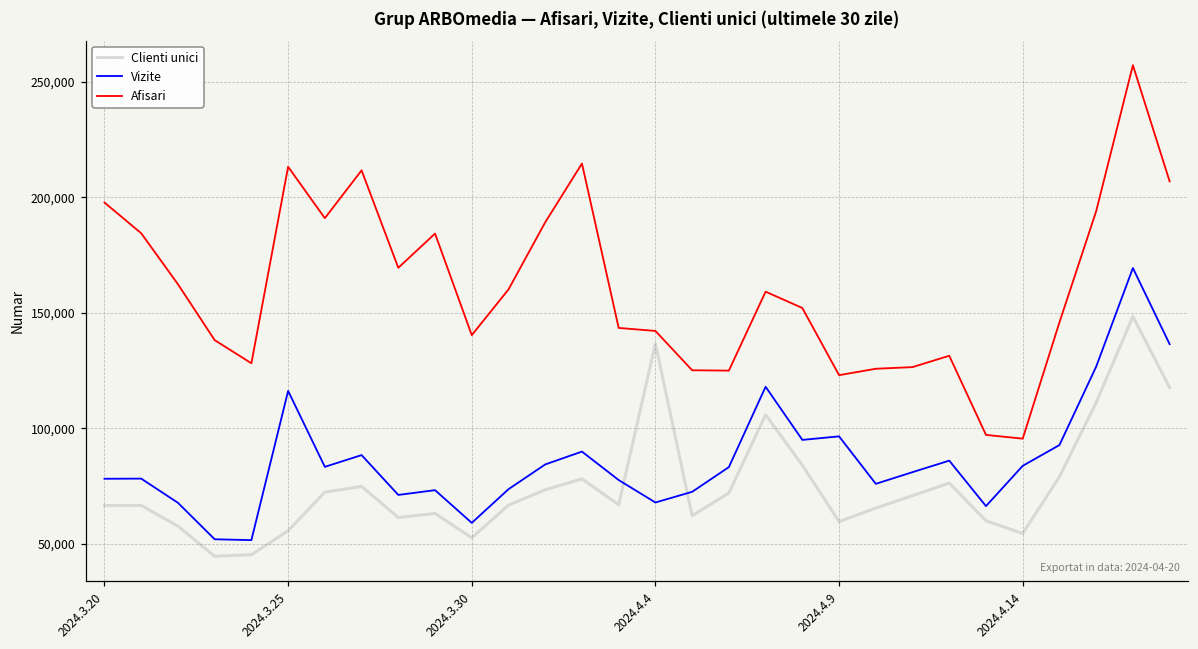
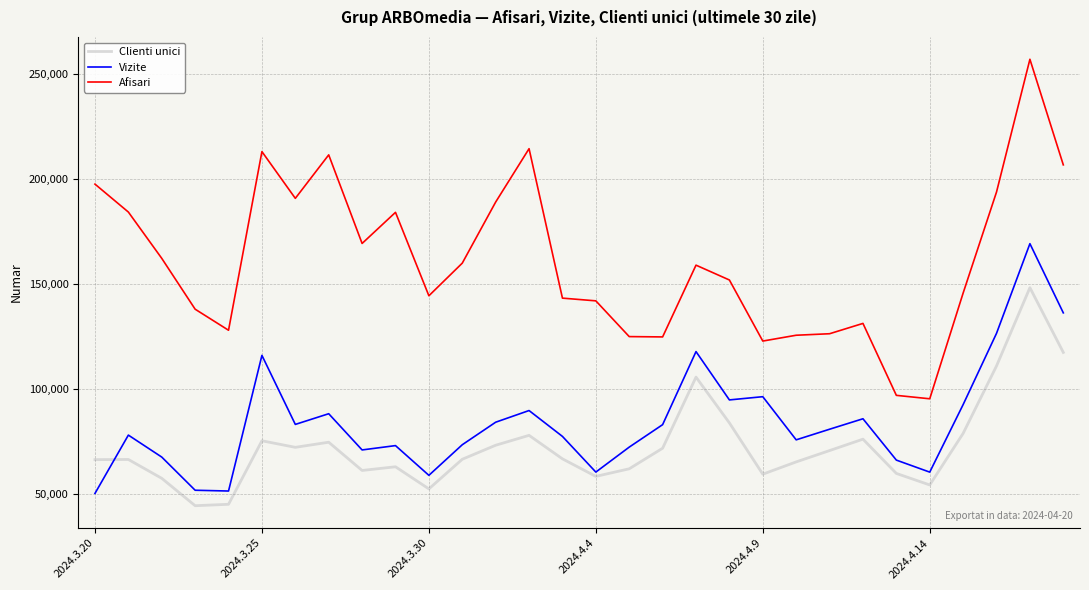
  {
    "Clienti unici": {
      "2024.3.20": "67,000",
-     "2024.3.25": "56,000",
+     "2024.3.25": "76,000",
      "2024.3.30": "53,000",
-     "2024.4.4": "137,000",
+     "2024.4.4": "59,000",
      "2024.4.9": "60,000",
      "2024.4.14": "54,000"
    },
    "Vizite": {
-     "2024.3.20": "78,000",
+     "2024.3.20": "50,000",
      "2024.3.25": "116,000",
      "2024.3.30": "59,000",
-     "2024.4.4": "68,000",
+     "2024.4.4": "61,000",
      "2024.4.9": "97,000",
-     "2024.4.14": "84,000"
+     "2024.4.14": "61,000"
    },
    "Afisari": {
      "2024.3.20": "198,000",
      "2024.3.25": "213,000",
-     "2024.3.30": "140,000",
+     "2024.3.30": "145,000",
      "2024.4.4": "142,000",
      "2024.4.9": "123,000",
      "2024.4.14": "96,000"
    }
  }
